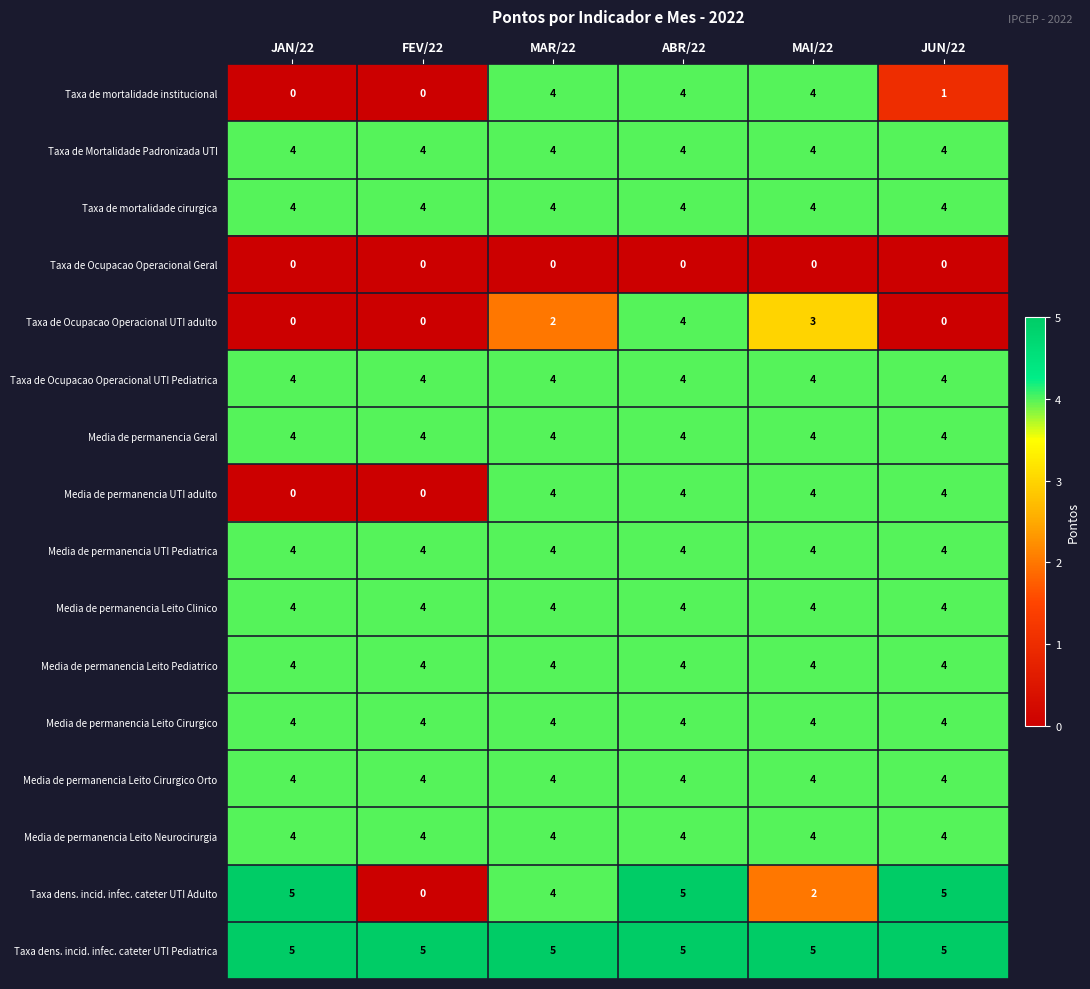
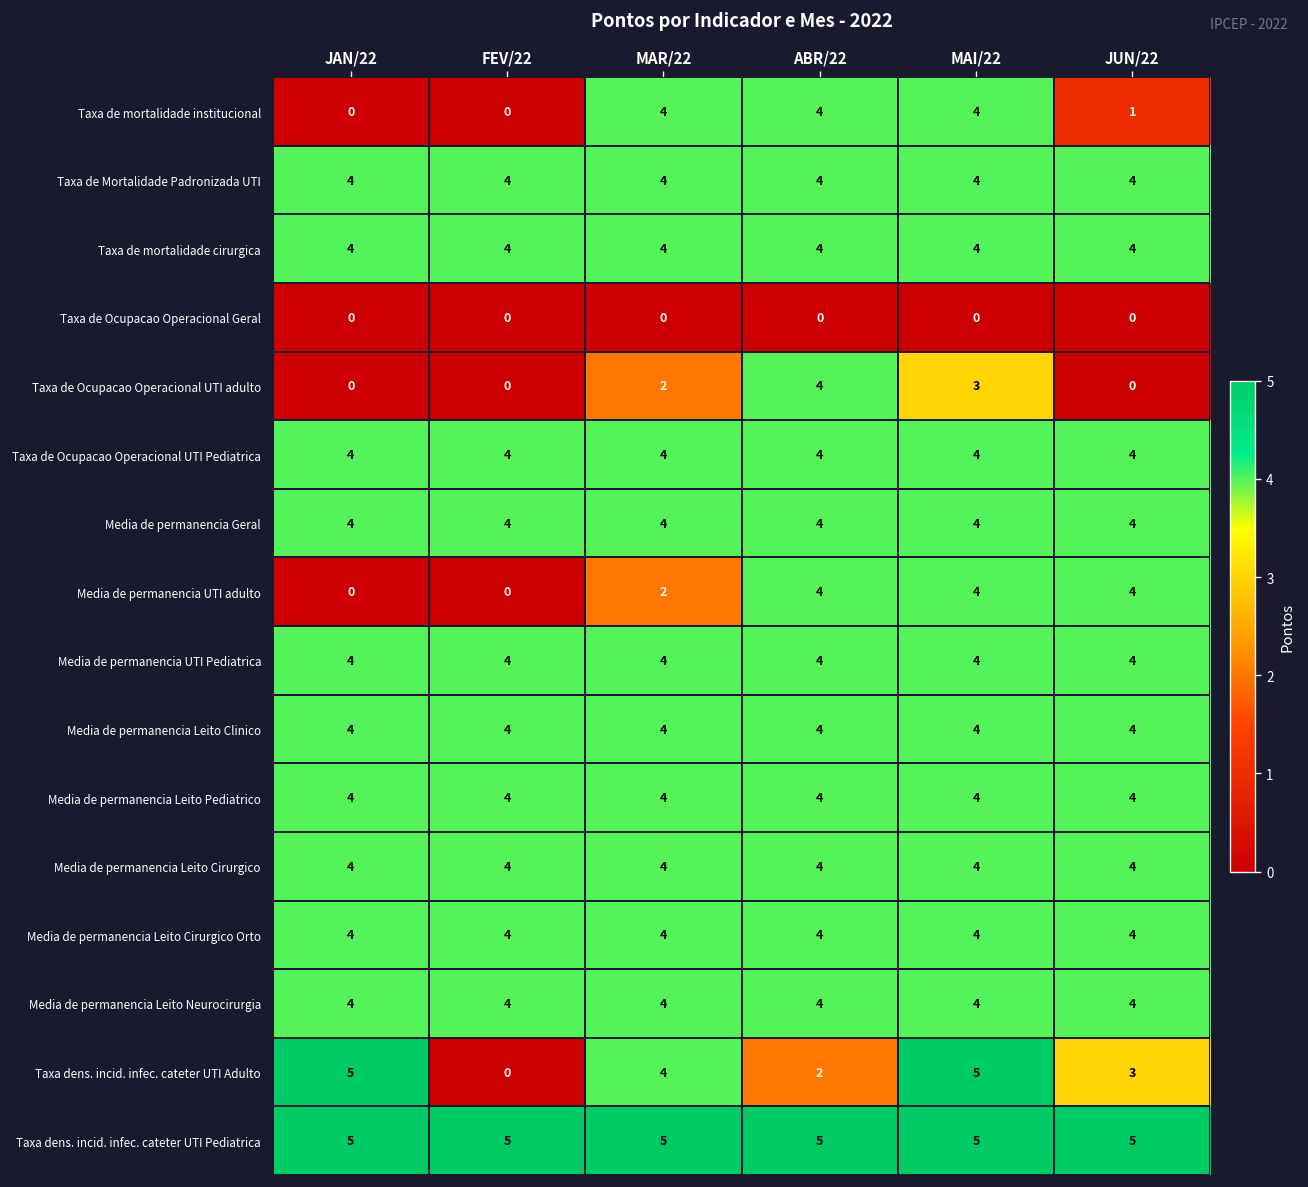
  {
    "Taxa de mortalidade institucional": {
      "JAN/22": 0,
      "FEV/22": 0,
      "MAR/22": 4,
      "ABR/22": 4,
      "MAI/22": 4,
      "JUN/22": 1
    },
    "Taxa de Mortalidade Padronizada UTI": {
      "JAN/22": 4,
      "FEV/22": 4,
      "MAR/22": 4,
      "ABR/22": 4,
      "MAI/22": 4,
      "JUN/22": 4
    },
    "Taxa de mortalidade cirurgica": {
      "JAN/22": 4,
      "FEV/22": 4,
      "MAR/22": 4,
      "ABR/22": 4,
      "MAI/22": 4,
      "JUN/22": 4
    },
    "Taxa de Ocupacao Operacional Geral": {
      "JAN/22": 0,
      "FEV/22": 0,
      "MAR/22": 0,
      "ABR/22": 0,
      "MAI/22": 0,
      "JUN/22": 0
    },
    "Taxa de Ocupacao Operacional UTI adulto": {
      "JAN/22": 0,
      "FEV/22": 0,
      "MAR/22": 2,
      "ABR/22": 4,
      "MAI/22": 3,
      "JUN/22": 0
    },
    "Taxa de Ocupacao Operacional UTI Pediatrica": {
      "JAN/22": 4,
      "FEV/22": 4,
      "MAR/22": 4,
      "ABR/22": 4,
      "MAI/22": 4,
      "JUN/22": 4
    },
    "Media de permanencia Geral": {
      "JAN/22": 4,
      "FEV/22": 4,
      "MAR/22": 4,
      "ABR/22": 4,
      "MAI/22": 4,
      "JUN/22": 4
    },
    "Media de permanencia UTI adulto": {
      "JAN/22": 0,
      "FEV/22": 0,
-     "MAR/22": 4,
+     "MAR/22": 2,
      "ABR/22": 4,
      "MAI/22": 4,
      "JUN/22": 4
    },
    "Media de permanencia UTI Pediatrica": {
      "JAN/22": 4,
      "FEV/22": 4,
      "MAR/22": 4,
      "ABR/22": 4,
      "MAI/22": 4,
      "JUN/22": 4
    },
    "Media de permanencia Leito Clinico": {
      "JAN/22": 4,
      "FEV/22": 4,
      "MAR/22": 4,
      "ABR/22": 4,
      "MAI/22": 4,
      "JUN/22": 4
    },
    "Media de permanencia Leito Pediatrico": {
      "JAN/22": 4,
      "FEV/22": 4,
      "MAR/22": 4,
      "ABR/22": 4,
      "MAI/22": 4,
      "JUN/22": 4
    },
    "Media de permanencia Leito Cirurgico": {
      "JAN/22": 4,
      "FEV/22": 4,
      "MAR/22": 4,
      "ABR/22": 4,
      "MAI/22": 4,
      "JUN/22": 4
    },
    "Media de permanencia Leito Cirurgico Orto": {
      "JAN/22": 4,
      "FEV/22": 4,
      "MAR/22": 4,
      "ABR/22": 4,
      "MAI/22": 4,
      "JUN/22": 4
    },
    "Media de permanencia Leito Neurocirurgia": {
      "JAN/22": 4,
      "FEV/22": 4,
      "MAR/22": 4,
      "ABR/22": 4,
      "MAI/22": 4,
      "JUN/22": 4
    },
    "Taxa dens. incid. infec. cateter UTI Adulto": {
      "JAN/22": 5,
      "FEV/22": 0,
      "MAR/22": 4,
-     "ABR/22": 5,
-     "MAI/22": 2,
-     "JUN/22": 5
+     "ABR/22": 2,
+     "MAI/22": 5,
+     "JUN/22": 3
    },
    "Taxa dens. incid. infec. cateter UTI Pediatrica": {
      "JAN/22": 5,
      "FEV/22": 5,
      "MAR/22": 5,
      "ABR/22": 5,
      "MAI/22": 5,
      "JUN/22": 5
    }
  }
